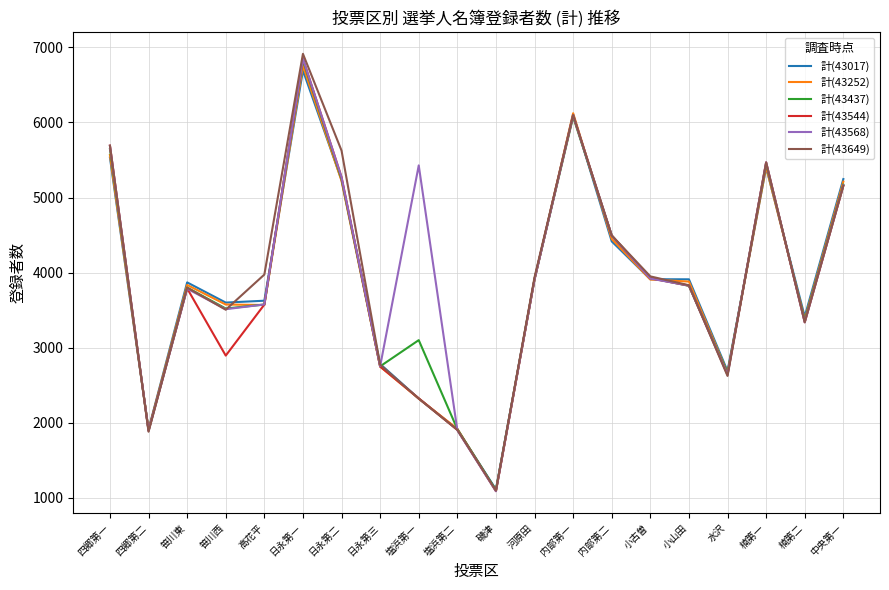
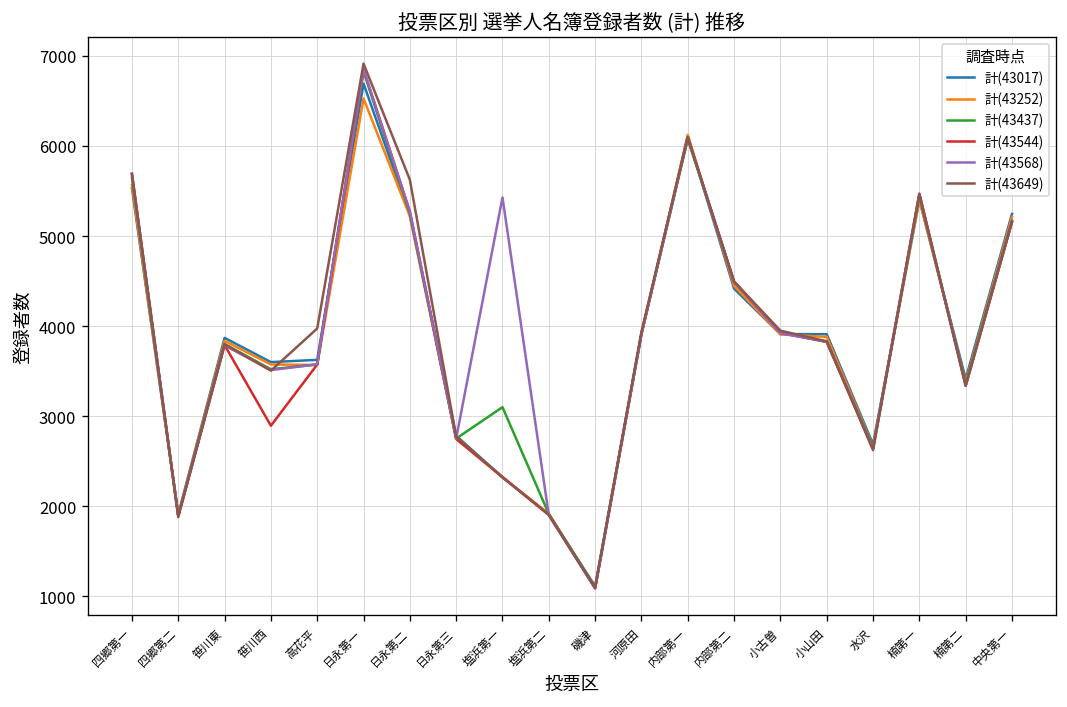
  {
    "計(43017)": {
      "四郷第一": 5500,
      "高花平": 3600,
      "日永第一": 6700,
      "楠第二": 3400
    },
    "計(43252)": {
      "四郷第一": 5600,
-     "日永第一": 6800
+     "日永第一": 6500
    },
    "計(43437)": {
      "四郷第一": 5600,
      "塩浜第一": 3100
    },
    "計(43544)": {
      "笹川西": 2900
    },
    "計(43568)": {
      "塩浜第一": 5400
    },
    "計(43649)": {
      "高花平": 4000,
      "日永第一": 6900,
      "日永第二": 5600
    }
  }
